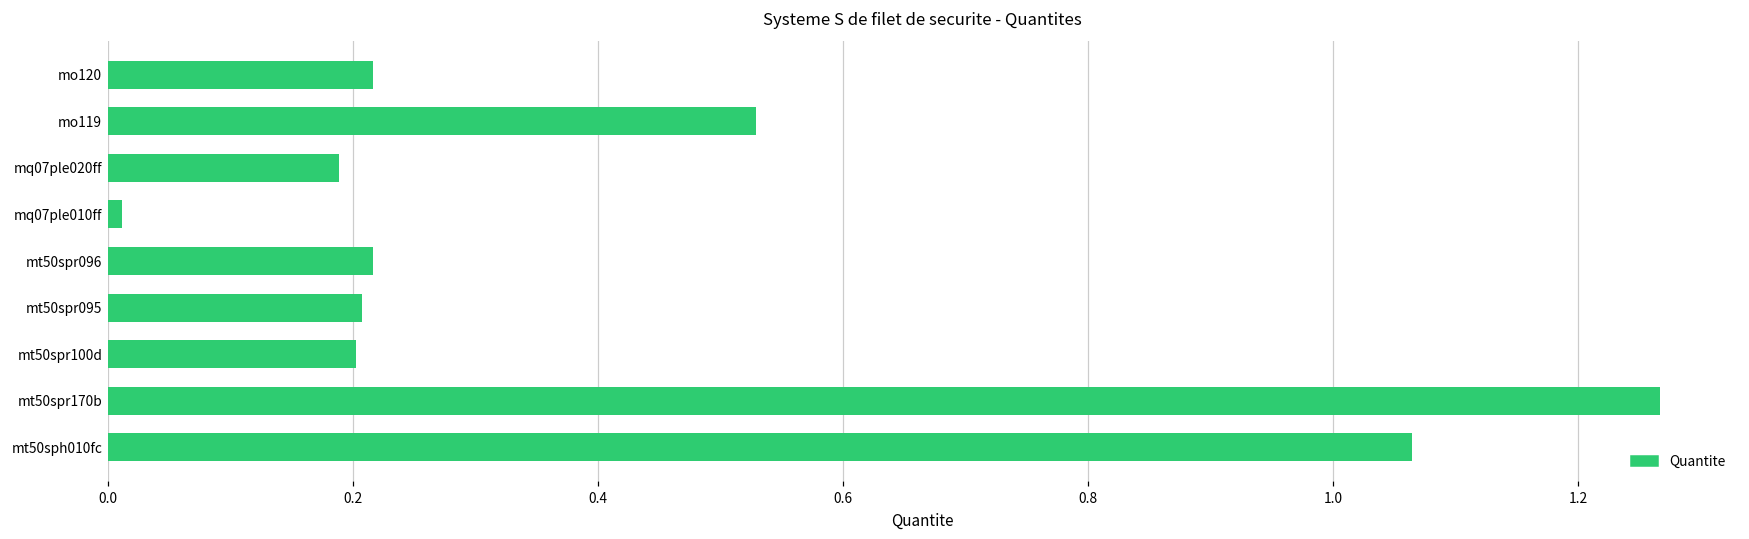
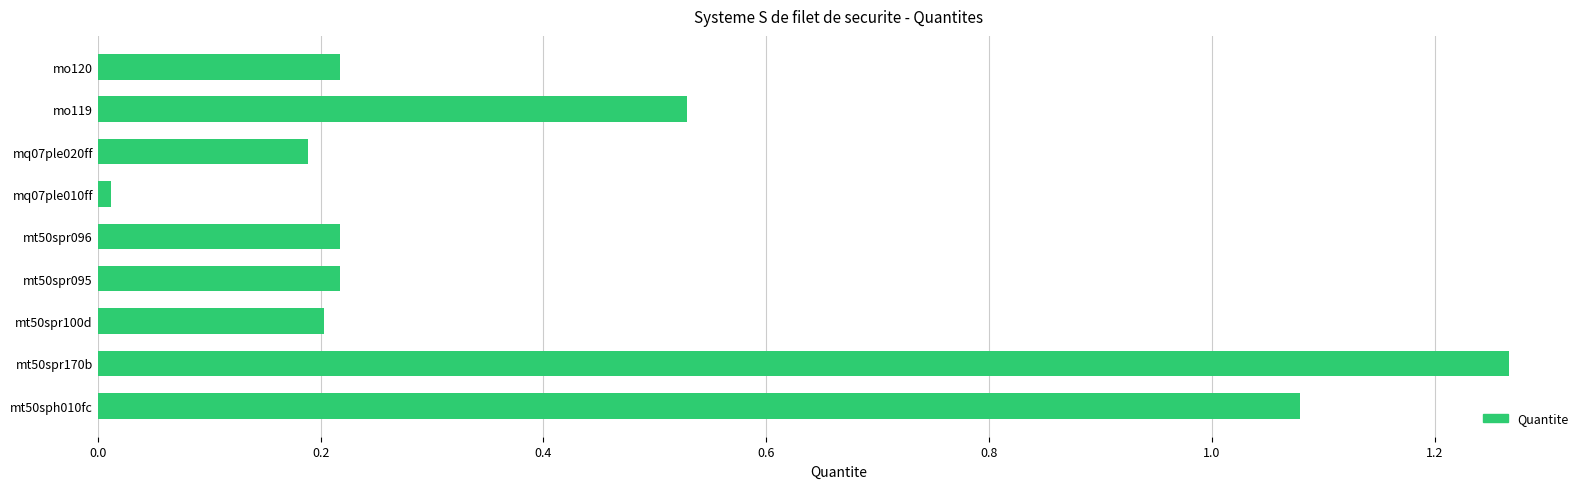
  {
    "mo120": 0.217,
    "mo119": 0.529,
    "mq07ple020ff": 0.189,
    "mq07ple010ff": 0.012,
    "mt50spr096": 0.217,
-   "mt50spr095": 0.208,
+   "mt50spr095": 0.217,
    "mt50spr100d": 0.203,
    "mt50spr170b": 1.267,
-   "mt50sph010fc": 1.064
+   "mt50sph010fc": 1.079
  }
